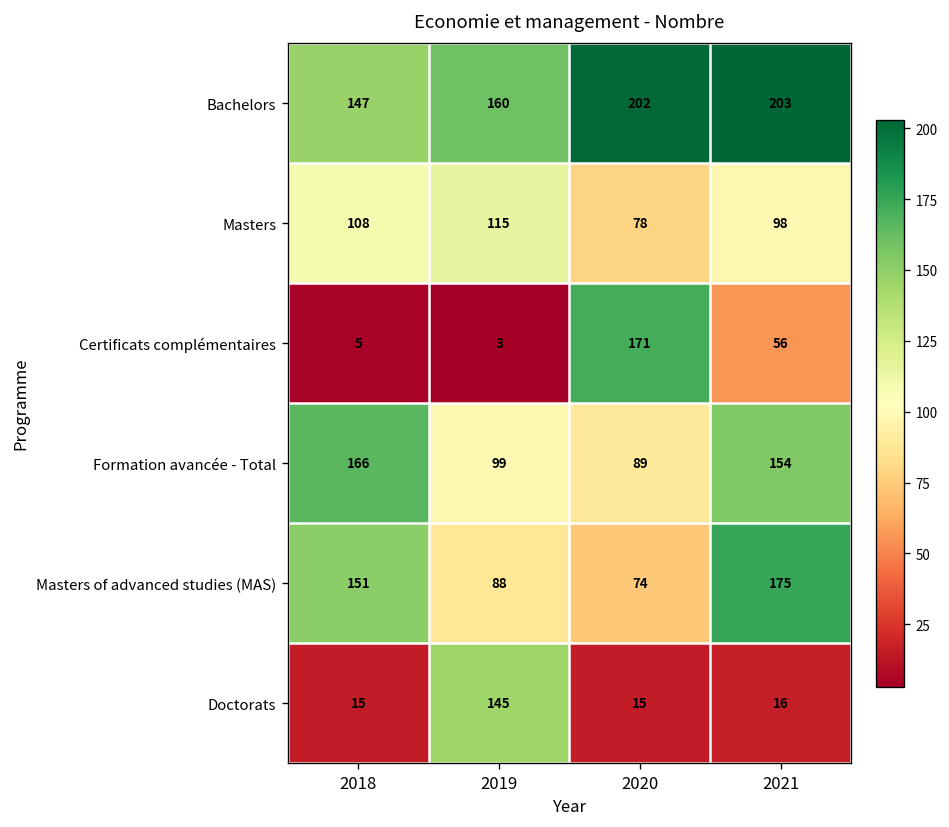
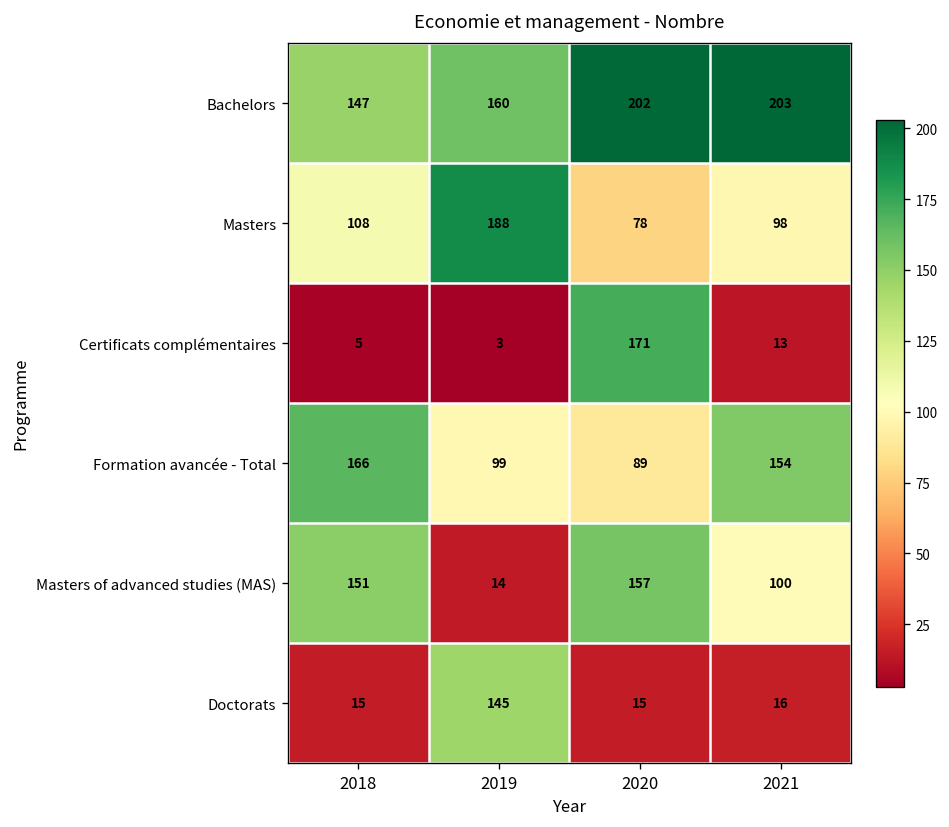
  {
    "Bachelors": {
      "2018": 147,
      "2019": 160,
      "2020": 202,
      "2021": 203
    },
    "Masters": {
      "2018": 108,
-     "2019": 115,
+     "2019": 188,
      "2020": 78,
      "2021": 98
    },
    "Certificats complémentaires": {
      "2018": 5,
      "2019": 3,
      "2020": 171,
-     "2021": 56
+     "2021": 13
    },
    "Formation avancée - Total": {
      "2018": 166,
      "2019": 99,
      "2020": 89,
      "2021": 154
    },
    "Masters of advanced studies (MAS)": {
      "2018": 151,
-     "2019": 88,
-     "2020": 74,
-     "2021": 175
+     "2019": 14,
+     "2020": 157,
+     "2021": 100
    },
    "Doctorats": {
      "2018": 15,
      "2019": 145,
      "2020": 15,
      "2021": 16
    }
  }
